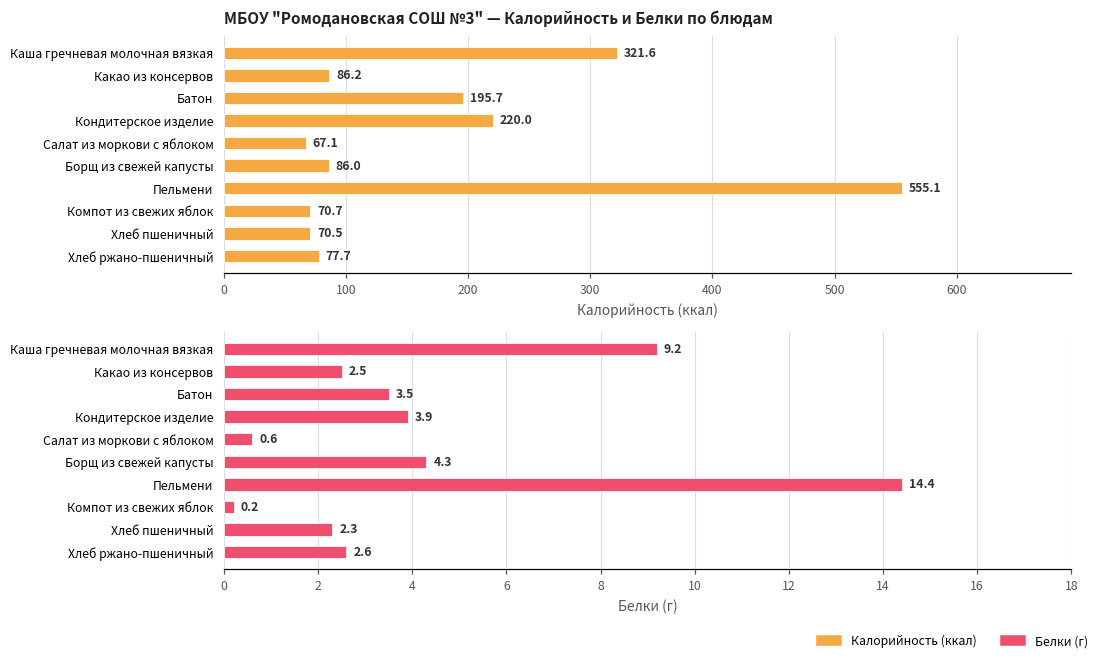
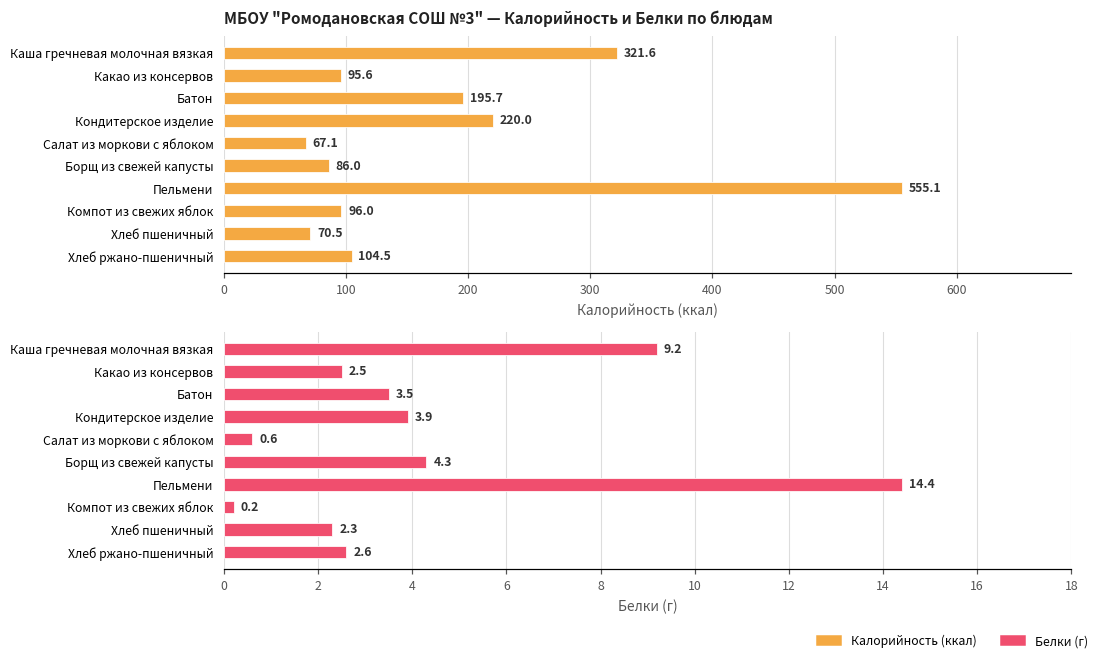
  {
    "МБОУ \"Ромодановская СОШ №3\" — Калорийность и Белки по блюдам": {
      "Каша гречневая молочная вязкая": 321.6,
-     "Какао из консервов": 86.2,
+     "Какао из консервов": 95.6,
      "Батон": 195.7,
      "Кондитерское изделие": 220.0,
      "Салат из моркови с яблоком": 67.1,
      "Борщ из свежей капусты": 86.0,
      "Пельмени": 555.1,
-     "Компот из свежих яблок": 70.7,
+     "Компот из свежих яблок": 96.0,
      "Хлеб пшеничный": 70.5,
-     "Хлеб ржано-пшеничный": 77.7
+     "Хлеб ржано-пшеничный": 104.5
    }
  }
